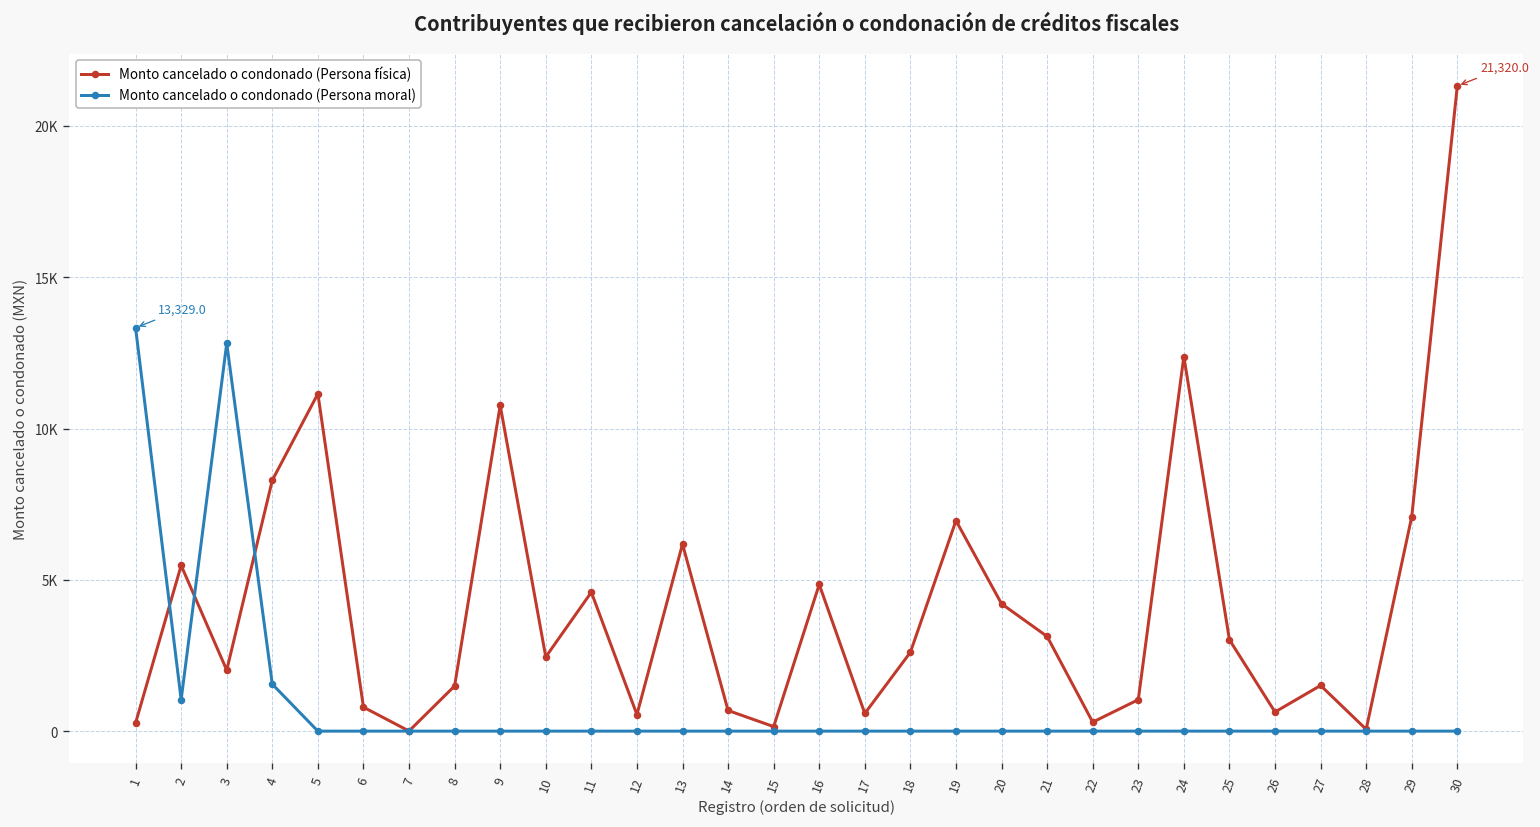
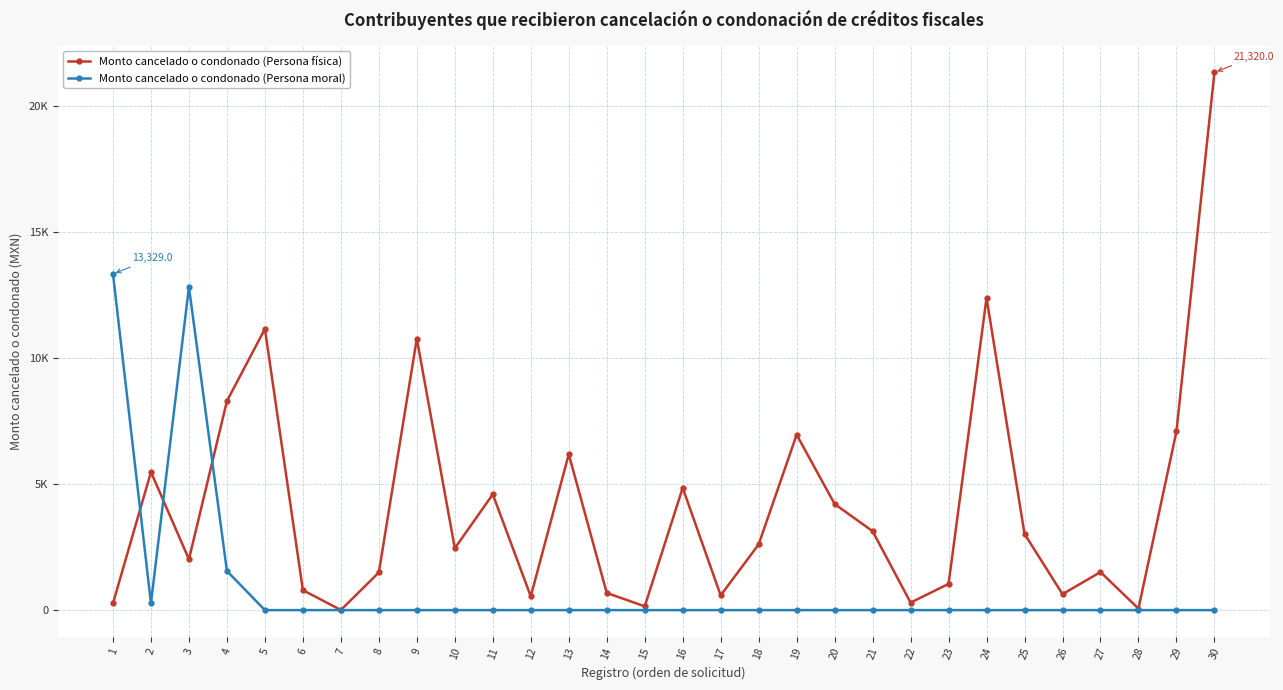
  {
    "Monto cancelado o condonado (Persona física)": {
      "30": "21,320.0"
    },
    "Monto cancelado o condonado (Persona moral)": {
-     "2": "1000",
+     "2": "300",
      "3": "12800",
      "4": "1600",
      "5": "0",
      "6": "0",
      "8": "0",
      "9": "0",
      "10": "0",
      "11": "0",
      "12": "0",
      "13": "0",
      "14": "0",
      "15": "0",
      "16": "0",
      "17": "0",
      "18": "0",
      "19": "0",
      "20": "0",
      "21": "0",
      "22": "0",
      "23": "0",
      "24": "0",
      "25": "0",
      "26": "0",
      "27": "0",
      "29": "0",
      "30": "0"
    }
  }
